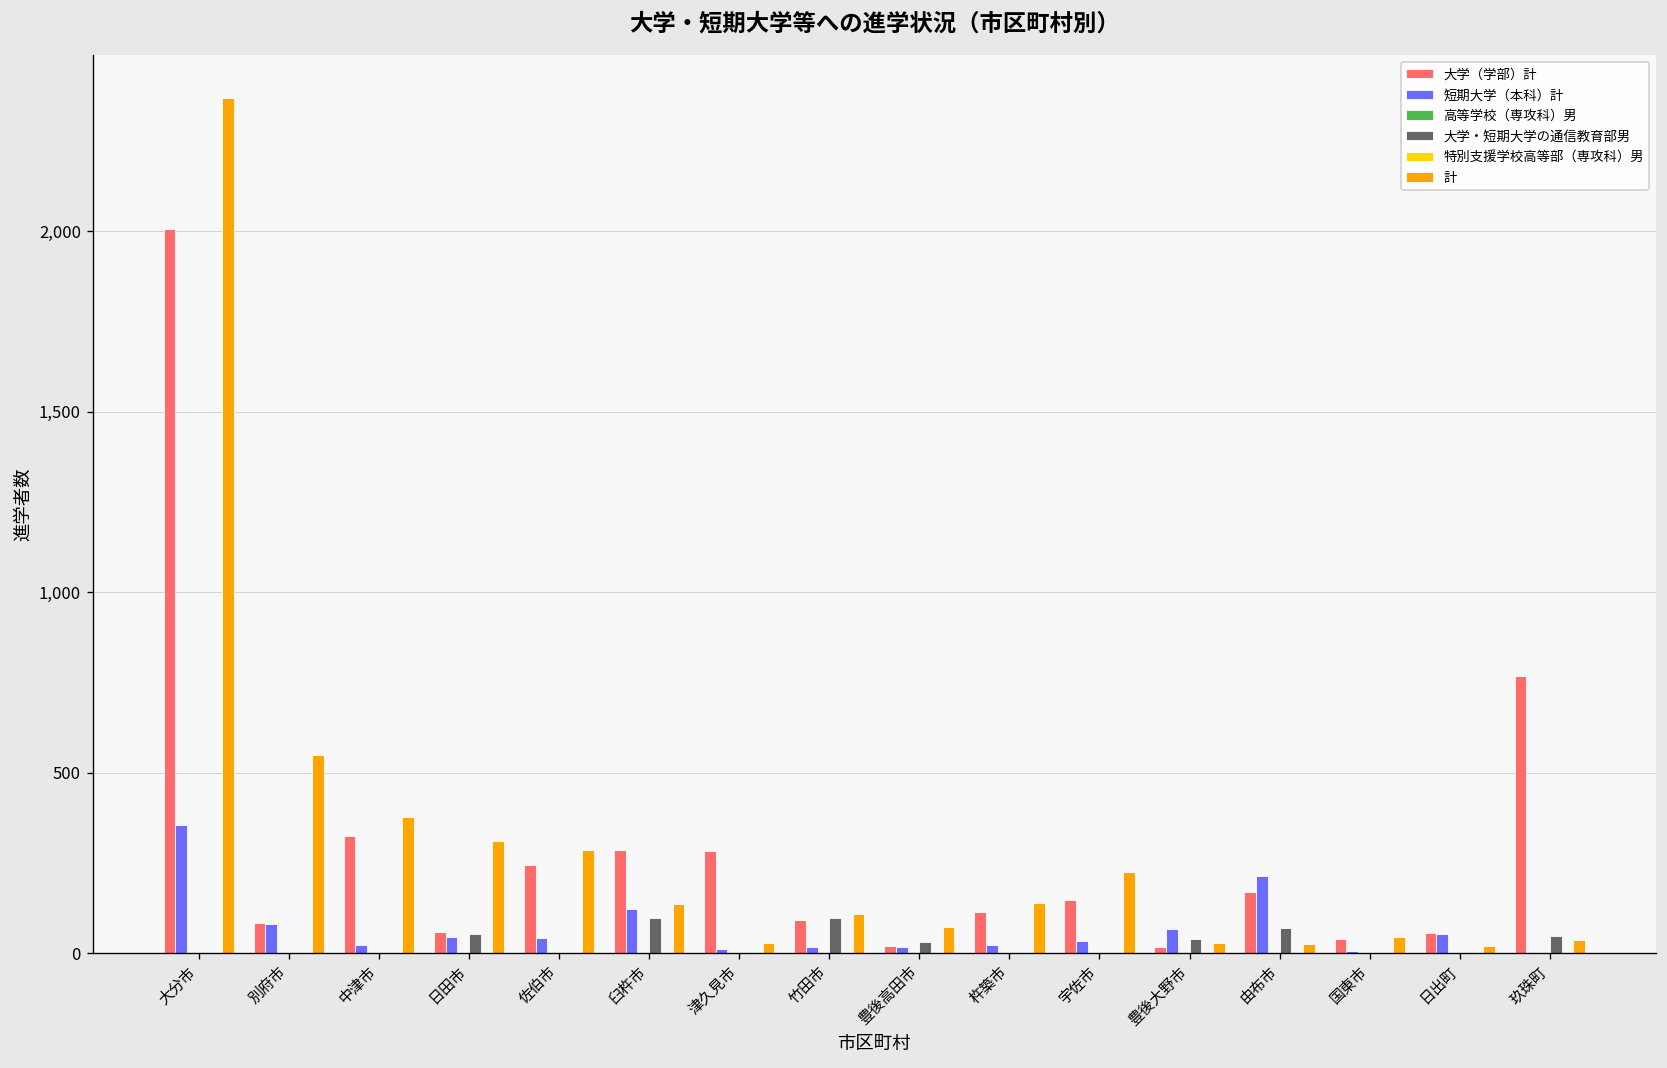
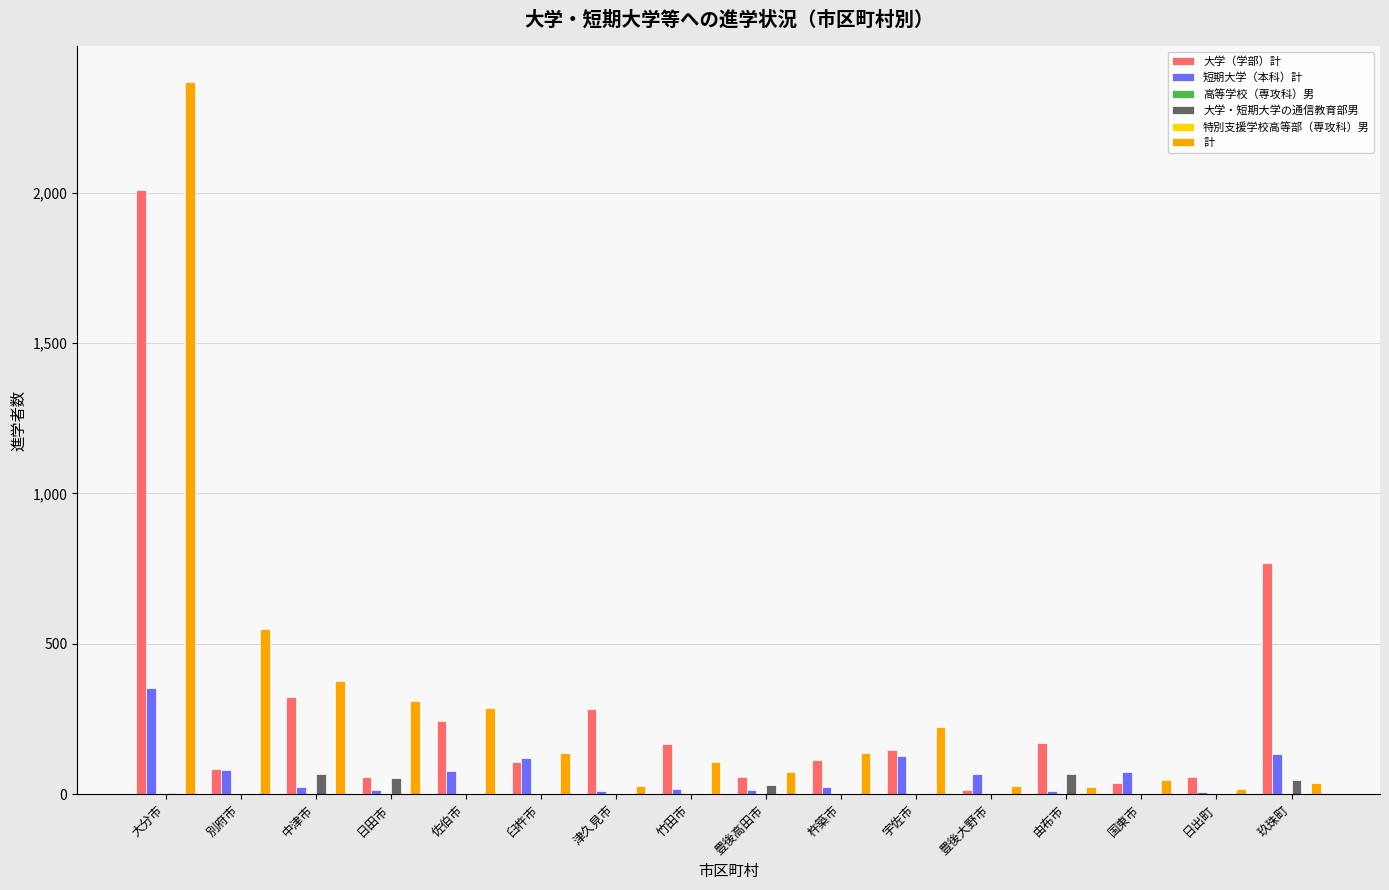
  {
    "大学（学部）計": {
      "大分市": "2,010",
      "別府市": "80",
      "中津市": "330",
      "日田市": "60",
      "佐伯市": "240",
-     "臼杵市": "290",
+     "臼杵市": "110",
      "津久見市": "280",
-     "竹田市": "90",
-     "豊後高田市": "20",
+     "竹田市": "170",
+     "豊後高田市": "60",
      "杵築市": "120",
      "宇佐市": "150",
      "豊後大野市": "20",
      "由布市": "170",
      "国東市": "40",
      "日出町": "60",
      "玖珠町": "770"
    },
    "短期大学（本科）計": {
      "大分市": "360",
      "別府市": "80",
      "中津市": "20",
-     "日田市": "50",
-     "佐伯市": "40",
+     "日田市": "20",
+     "佐伯市": "80",
      "臼杵市": "120",
      "津久見市": "10",
      "竹田市": "20",
      "豊後高田市": "20",
      "杵築市": "20",
-     "宇佐市": "40",
+     "宇佐市": "130",
      "豊後大野市": "70",
-     "由布市": "210",
-     "国東市": "10",
-     "日出町": "50",
-     "玖珠町": "0"
+     "由布市": "10",
+     "国東市": "70",
+     "日出町": "10",
+     "玖珠町": "130"
    },
    "高等学校（専攻科）男": {
      "大分市": "0",
      "別府市": "0",
      "中津市": "0",
      "日田市": "0",
      "佐伯市": "0",
      "臼杵市": "0",
      "津久見市": "0",
      "竹田市": "0",
      "豊後高田市": "0",
      "杵築市": "0",
      "宇佐市": "0",
      "豊後大野市": "0",
      "由布市": "0",
      "国東市": "0",
      "日出町": "0",
      "玖珠町": "0"
    },
    "大学・短期大学の通信教育部男": {
      "別府市": "0",
-     "中津市": "0",
+     "中津市": "70",
      "日田市": "50",
      "佐伯市": "0",
-     "臼杵市": "100",
+     "臼杵市": "0",
      "津久見市": "0",
-     "竹田市": "100",
+     "竹田市": "0",
      "豊後高田市": "30",
      "杵築市": "0",
      "宇佐市": "0",
-     "豊後大野市": "40",
+     "豊後大野市": "0",
      "由布市": "70",
      "国東市": "0",
      "日出町": "0",
      "玖珠町": "50"
    }
  }
